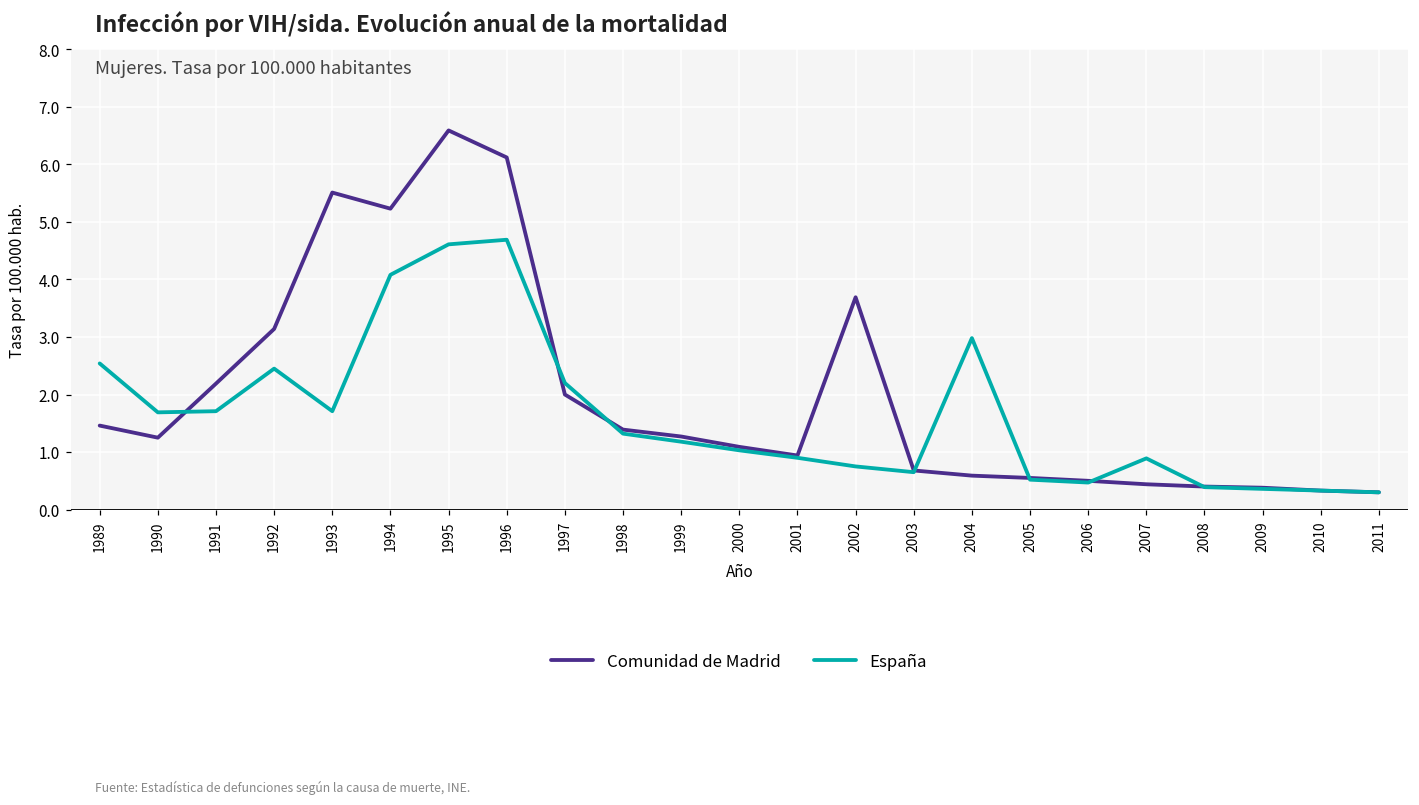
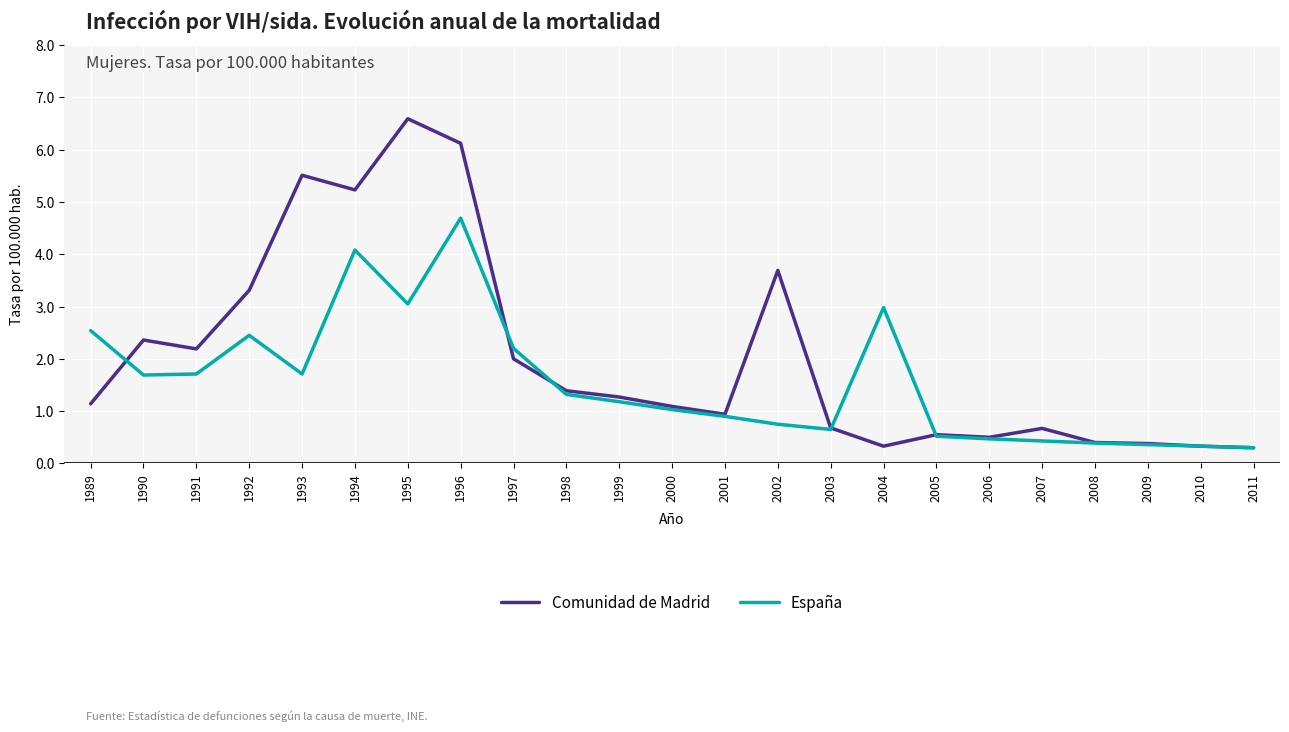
  {
    "Comunidad de Madrid": {
-     "1989": 1.5,
-     "1990": 1.3,
+     "1989": 1.1,
+     "1990": 2.4,
      "1991": 2.2,
-     "1992": 3.1,
+     "1992": 3.3,
      "1993": 5.5,
      "1994": 5.2,
      "1995": 6.6,
      "1996": 6.1,
      "1997": 2.0,
      "1998": 1.4,
      "1999": 1.3,
      "2000": 1.1,
      "2002": 3.7,
-     "2004": 0.6,
-     "2007": 0.4
+     "2004": 0.3,
+     "2007": 0.7
    },
    "España": {
      "1989": 2.5,
      "1990": 1.7,
      "1991": 1.7,
      "1992": 2.5,
      "1993": 1.7,
      "1994": 4.1,
-     "1995": 4.6,
+     "1995": 3.1,
      "1996": 4.7,
      "1997": 2.2,
      "1998": 1.3,
      "1999": 1.2,
      "2000": 1.0,
      "2002": 0.8,
      "2004": 3.0,
-     "2007": 0.9
+     "2007": 0.4
    }
  }
